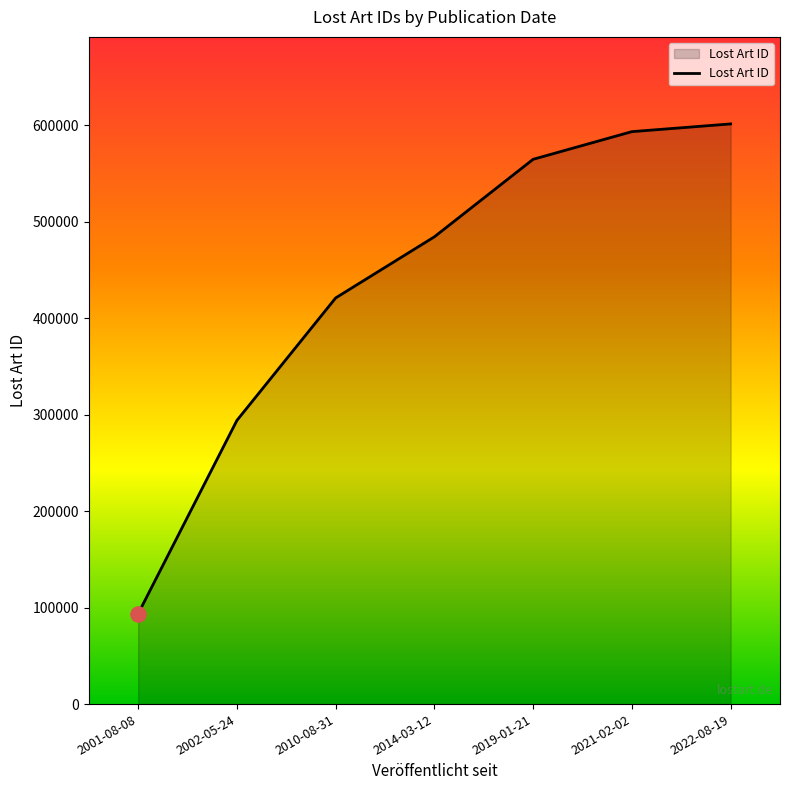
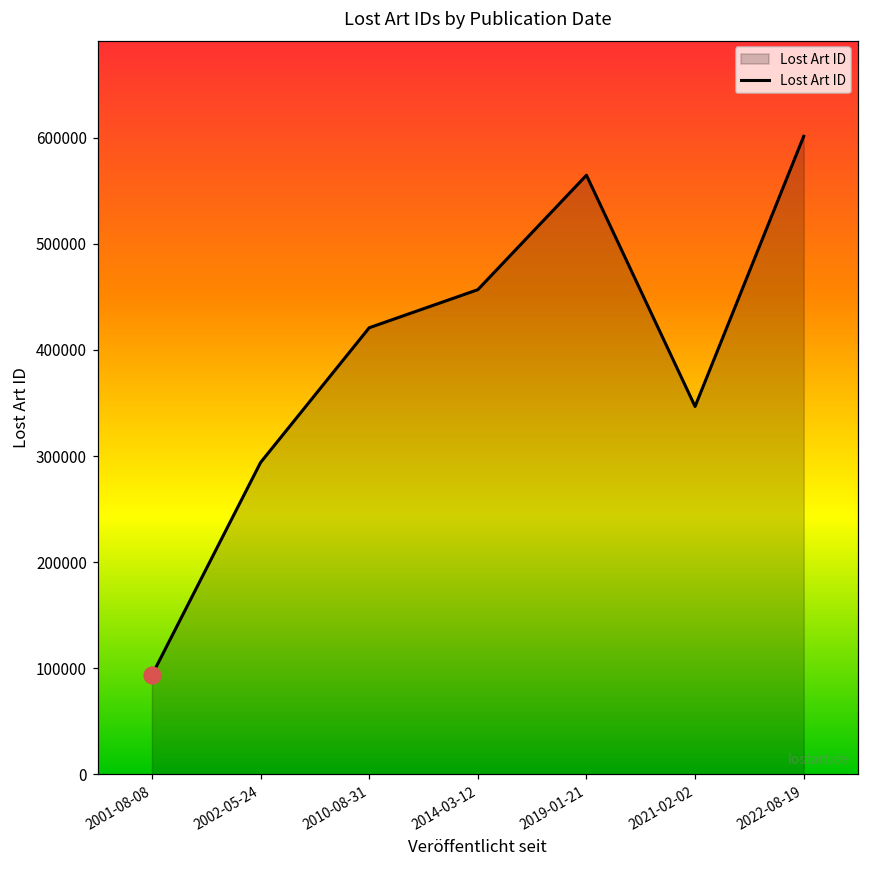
  {
    "Lost Art ID": {
      "2002-05-24": 290000,
      "2010-08-31": 420000,
-     "2014-03-12": 480000,
+     "2014-03-12": 460000,
      "2019-01-21": 560000,
-     "2021-02-02": 590000,
+     "2021-02-02": 350000,
      "2022-08-19": 600000
    }
  }
